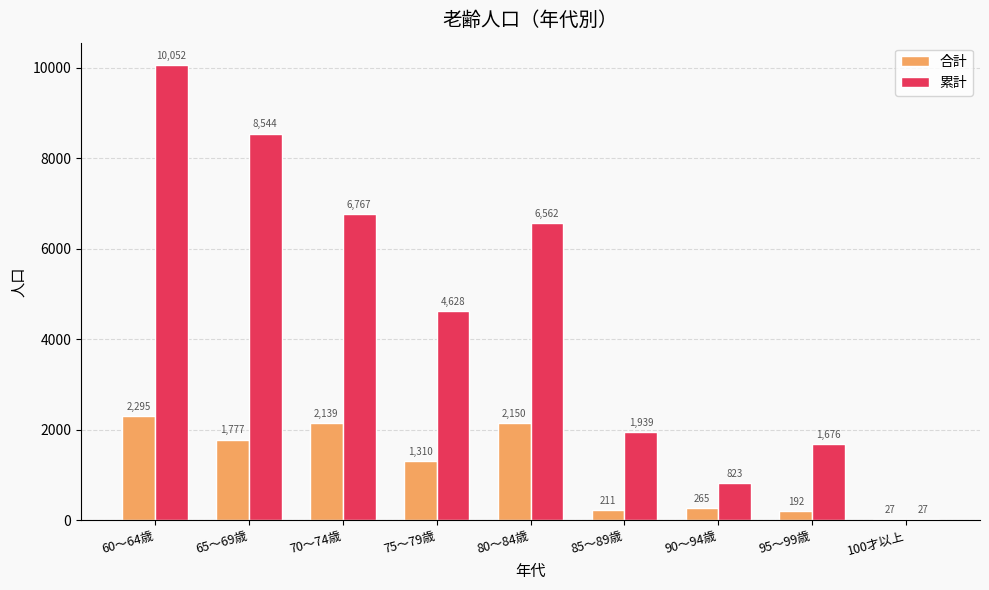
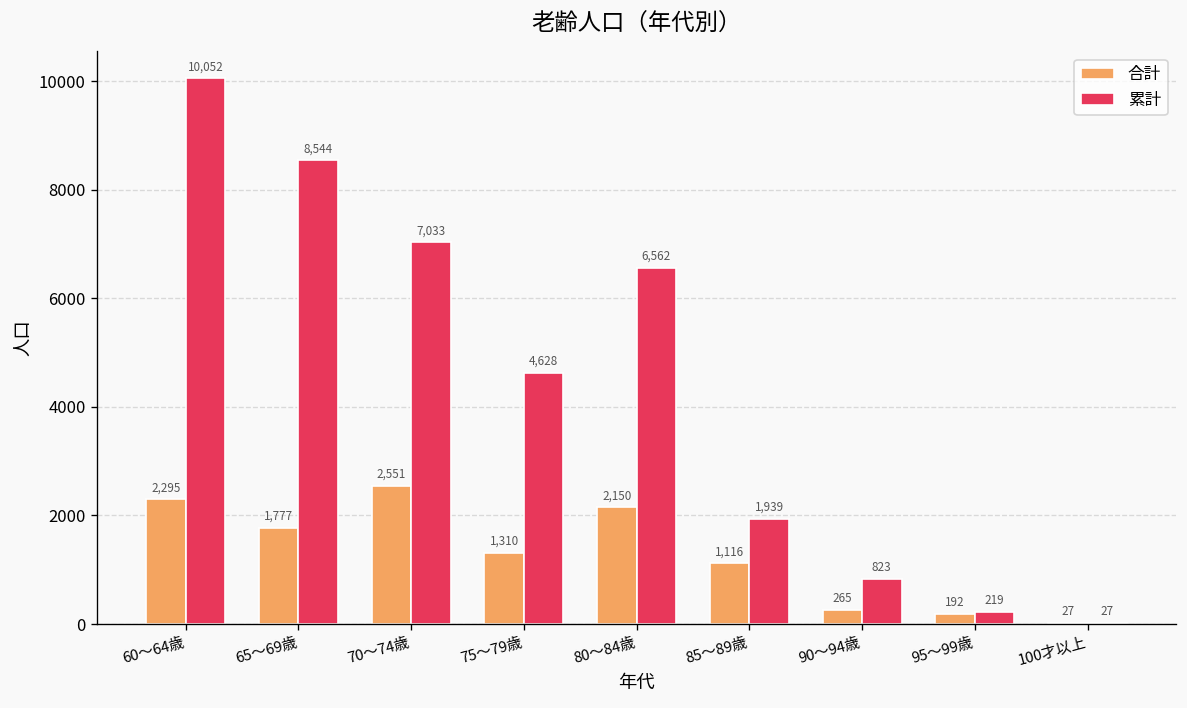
  {
    "合計": {
      "60～64歳": "2,295",
      "65～69歳": "1,777",
-     "70～74歳": "2,139",
+     "70～74歳": "2,551",
      "75～79歳": "1,310",
      "80～84歳": "2,150",
-     "85～89歳": "211",
+     "85～89歳": "1,116",
      "90～94歳": "265",
      "95～99歳": "192",
      "100才以上": "27"
    },
    "累計": {
      "60～64歳": "10,052",
      "65～69歳": "8,544",
-     "70～74歳": "6,767",
+     "70～74歳": "7,033",
      "75～79歳": "4,628",
      "80～84歳": "6,562",
      "85～89歳": "1,939",
      "90～94歳": "823",
-     "95～99歳": "1,676",
+     "95～99歳": "219",
      "100才以上": "27"
    }
  }
